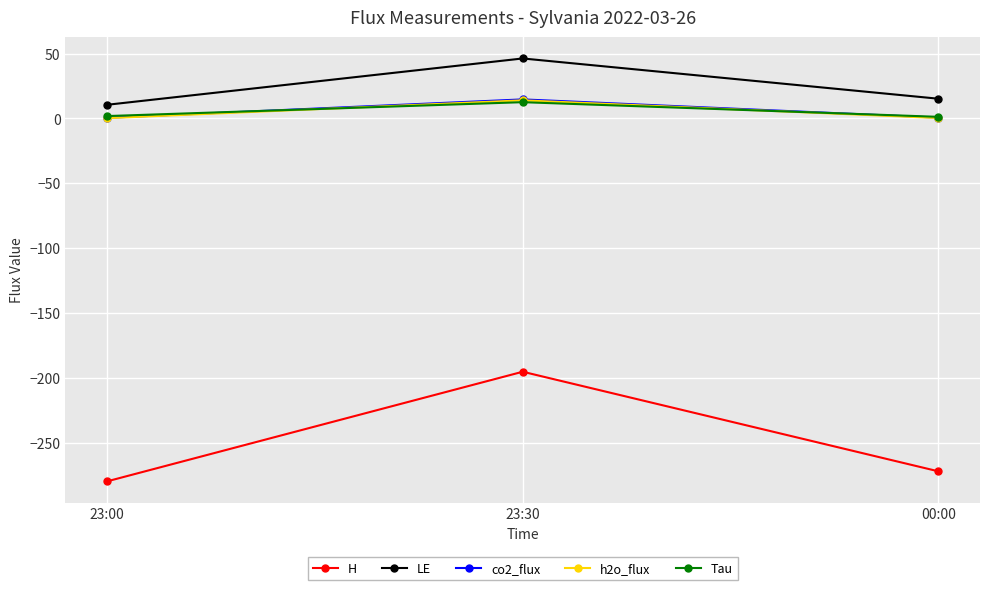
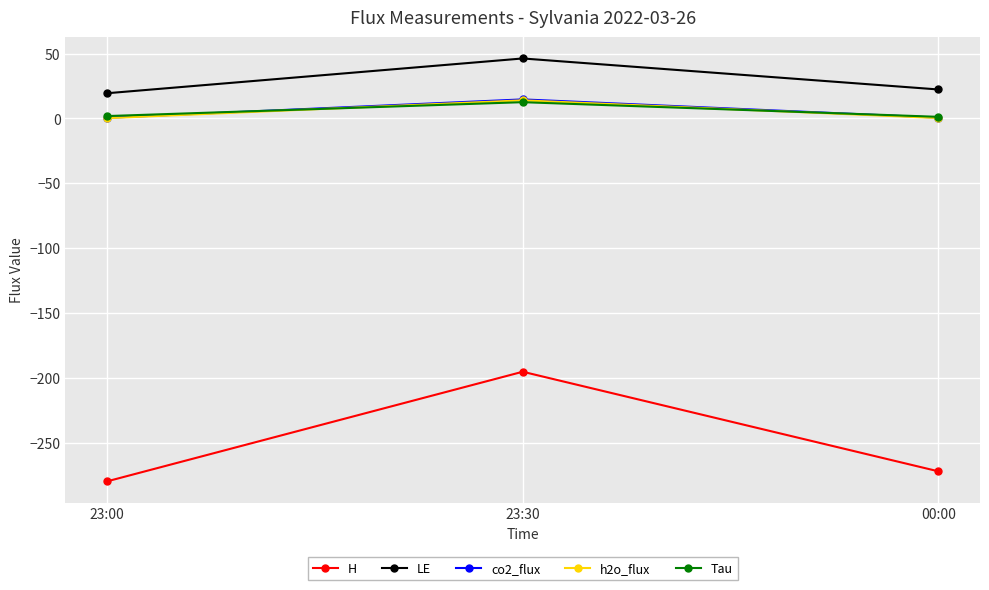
  {
    "H": {
      "23:00": -280,
      "23:30": -195,
      "00:00": -272
    },
    "LE": {
-     "23:00": 11,
+     "23:00": 19,
      "23:30": 46,
-     "00:00": 15
+     "00:00": 22
    }
  }
